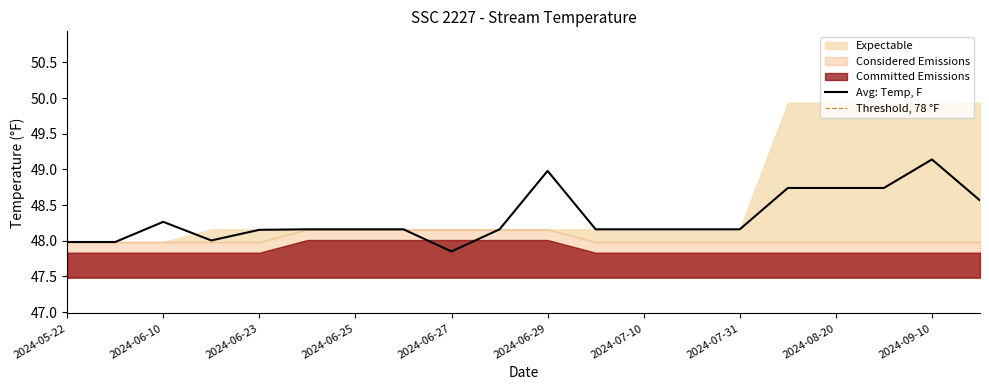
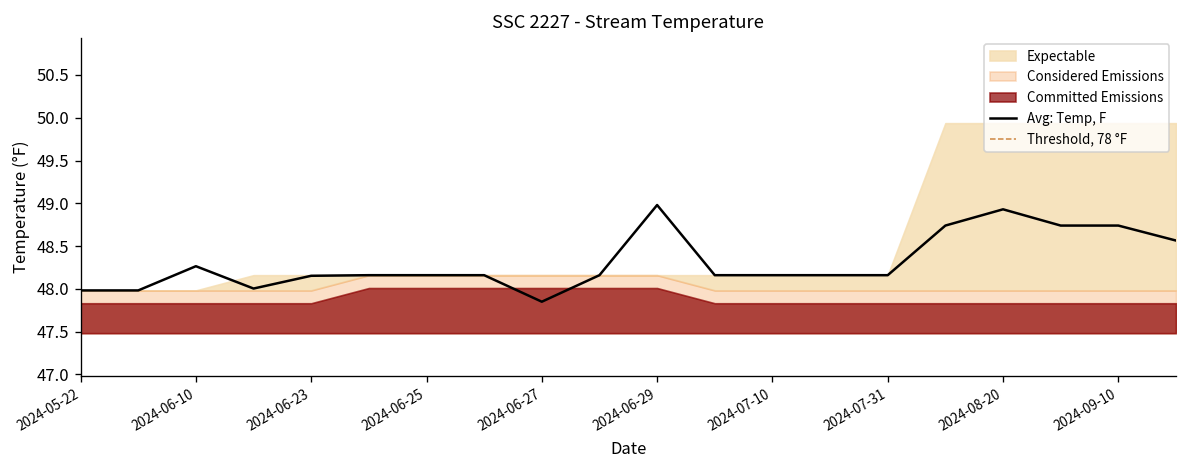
  {
    "Avg: Temp, F": {
      "2024-06-10": 48.3,
      "2024-06-27": 47.9,
      "2024-06-29": 49.0,
-     "2024-08-20": 48.7,
-     "2024-09-10": 49.1
+     "2024-08-20": 48.9,
+     "2024-09-10": 48.7
    },
    "Committed Emissions": {
      "2024-05-22": 47.8,
      "2024-06-10": 47.8,
      "2024-06-23": 47.8,
      "2024-06-25": 48.0,
      "2024-06-27": 48.0,
      "2024-06-29": 48.0,
      "2024-07-10": 47.8,
      "2024-07-31": 47.8,
      "2024-08-20": 47.8,
      "2024-09-10": 47.8
    }
  }
